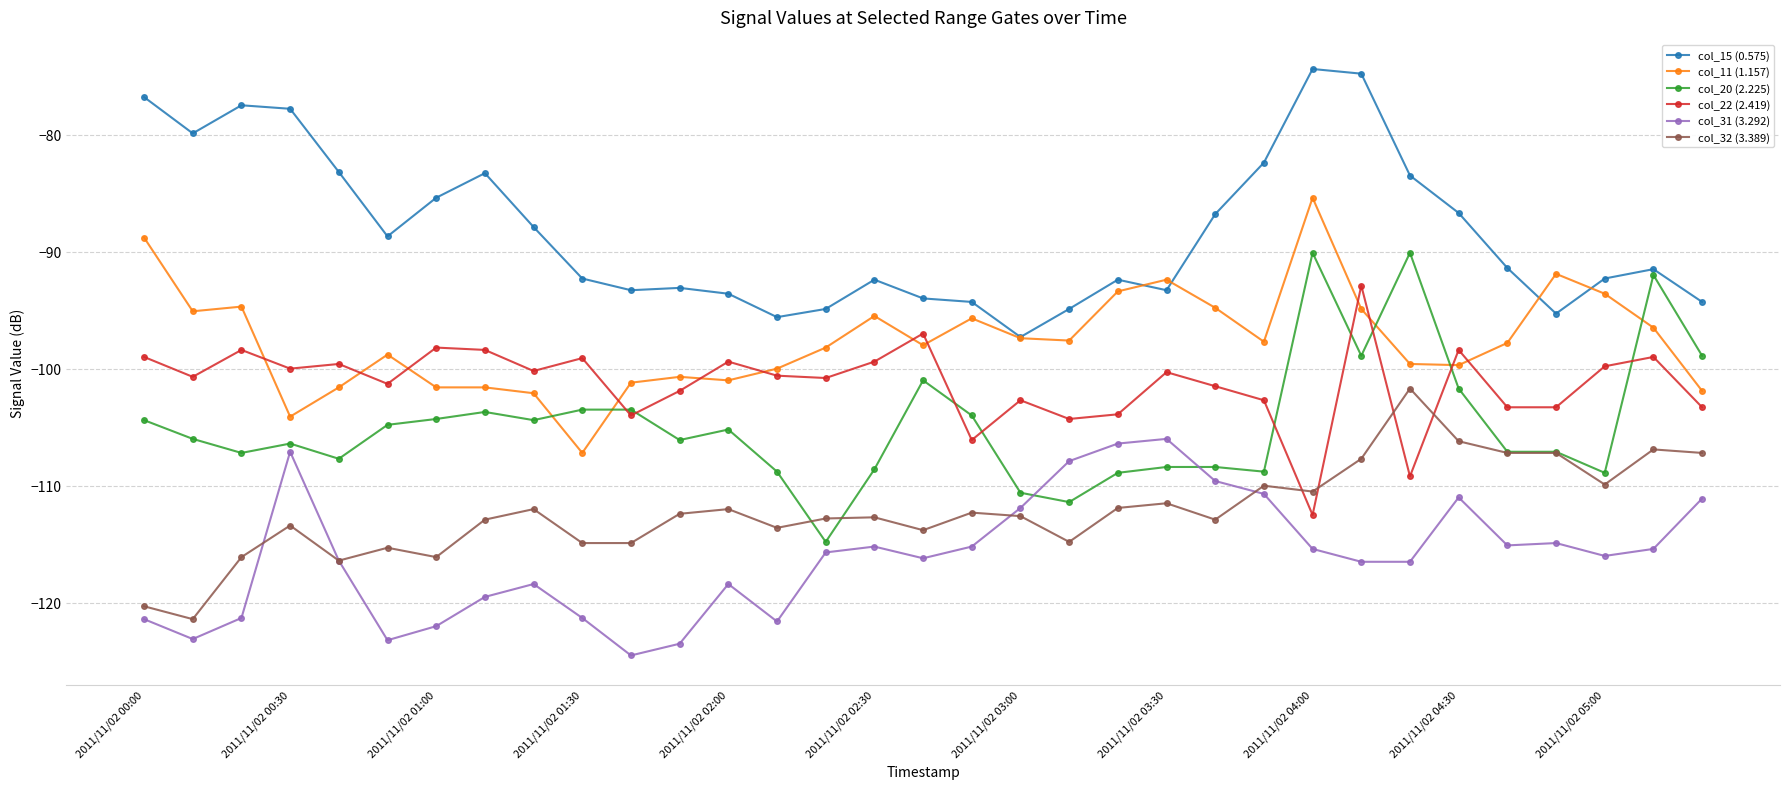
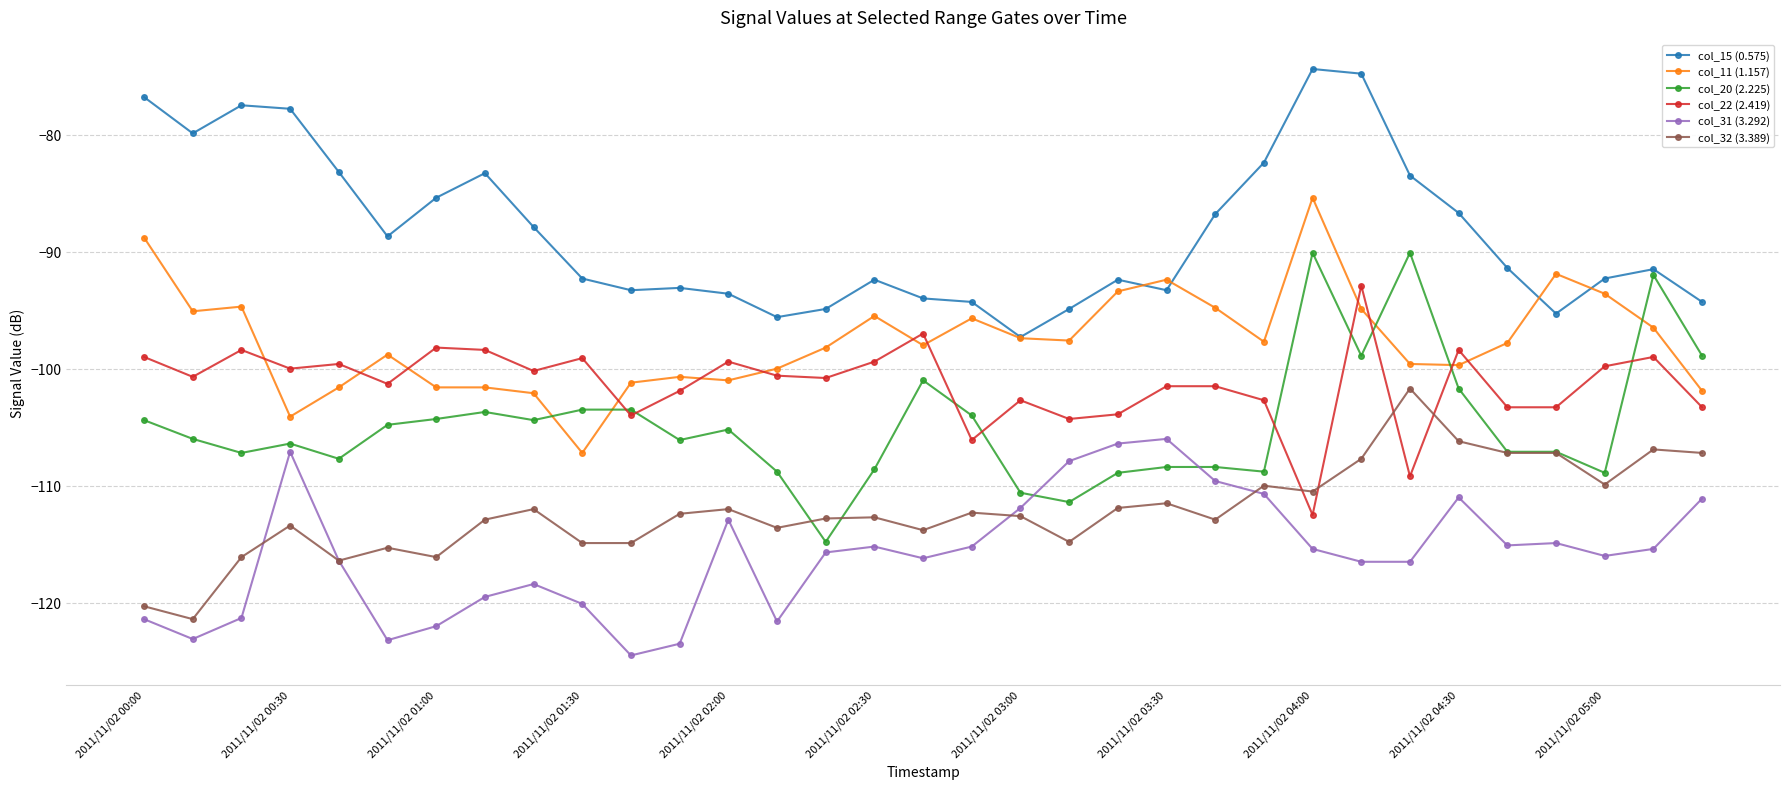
  {
    "col_15 (0.575)": {
      "2011/11/02 00:00": -76.8,
      "2011/11/02 00:30": -77.8,
      "2011/11/02 01:00": -85.4,
      "2011/11/02 01:30": -92.3,
      "2011/11/02 02:00": -93.6,
      "2011/11/02 02:30": -92.4,
      "2011/11/02 03:30": -93.3,
      "2011/11/02 04:00": -74.4,
      "2011/11/02 04:30": -86.7,
      "2011/11/02 05:00": -92.3
    },
    "col_11 (1.157)": {
      "2011/11/02 00:00": -88.8,
      "2011/11/02 00:30": -104.1,
      "2011/11/02 01:00": -101.6,
      "2011/11/02 01:30": -107.2,
      "2011/11/02 02:00": -101.0,
      "2011/11/02 02:30": -95.5,
      "2011/11/02 03:30": -92.4,
      "2011/11/02 04:00": -85.4,
      "2011/11/02 04:30": -99.7,
      "2011/11/02 05:00": -93.6
    },
    "col_20 (2.225)": {
      "2011/11/02 00:00": -104.4,
      "2011/11/02 00:30": -106.4,
      "2011/11/02 01:00": -104.3,
      "2011/11/02 01:30": -103.5,
      "2011/11/02 02:00": -105.2,
      "2011/11/02 02:30": -108.6,
      "2011/11/02 03:00": -110.6,
      "2011/11/02 03:30": -108.4,
      "2011/11/02 04:00": -90.1,
      "2011/11/02 04:30": -101.7,
      "2011/11/02 05:00": -108.9
    },
    "col_22 (2.419)": {
      "2011/11/02 00:00": -99.0,
      "2011/11/02 00:30": -100.0,
      "2011/11/02 01:00": -98.2,
      "2011/11/02 01:30": -99.1,
      "2011/11/02 02:00": -99.4,
      "2011/11/02 02:30": -99.4,
      "2011/11/02 03:00": -102.7,
-     "2011/11/02 03:30": -100.3,
+     "2011/11/02 03:30": -101.5,
      "2011/11/02 04:00": -112.5,
      "2011/11/02 04:30": -98.4,
      "2011/11/02 05:00": -99.8
    },
    "col_31 (3.292)": {
      "2011/11/02 00:00": -121.4,
      "2011/11/02 00:30": -107.1,
      "2011/11/02 01:00": -122.0,
-     "2011/11/02 01:30": -121.3,
-     "2011/11/02 02:00": -118.4,
+     "2011/11/02 01:30": -120.1,
+     "2011/11/02 02:00": -112.9,
      "2011/11/02 02:30": -115.2,
      "2011/11/02 03:00": -111.9,
      "2011/11/02 03:30": -106.0,
      "2011/11/02 04:00": -115.4,
      "2011/11/02 04:30": -111.0,
      "2011/11/02 05:00": -116.0
    },
    "col_32 (3.389)": {
      "2011/11/02 00:00": -120.3,
      "2011/11/02 00:30": -113.4,
      "2011/11/02 01:00": -116.1,
      "2011/11/02 01:30": -114.9,
      "2011/11/02 02:00": -112.0,
      "2011/11/02 02:30": -112.7,
      "2011/11/02 03:00": -112.6,
      "2011/11/02 03:30": -111.5,
      "2011/11/02 04:00": -110.5,
      "2011/11/02 04:30": -106.2,
      "2011/11/02 05:00": -109.9
    }
  }
